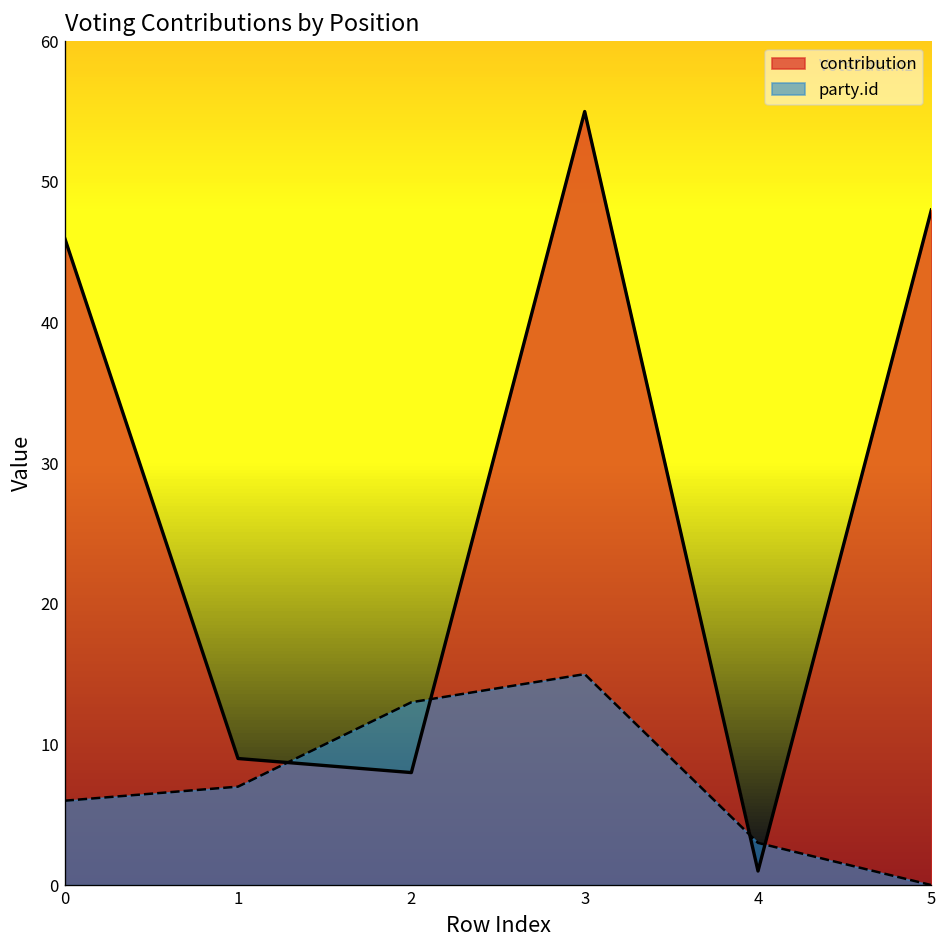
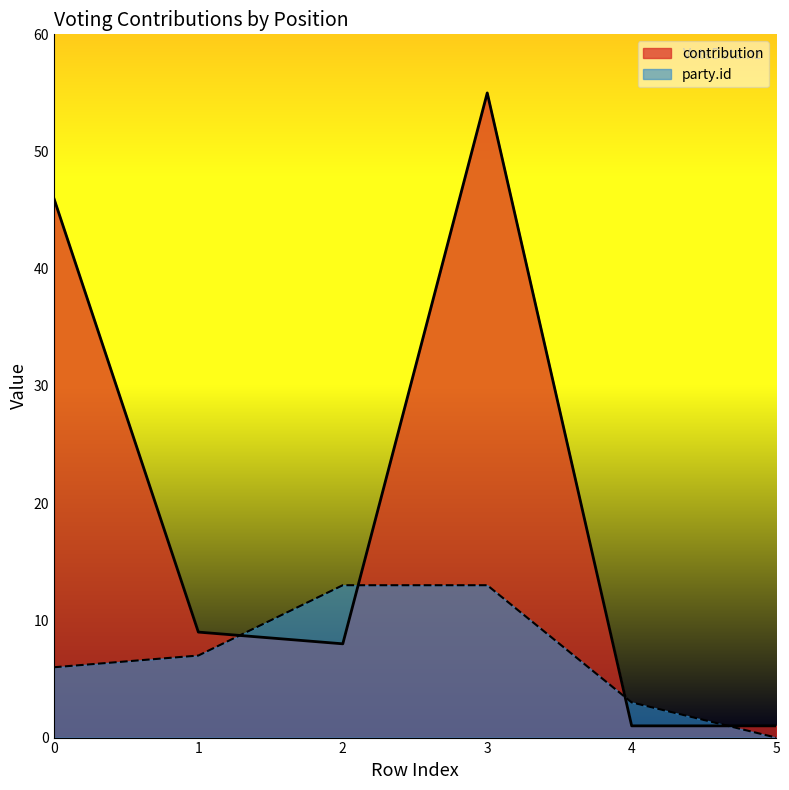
  {
    "contribution": {
      "0": 46,
      "1": 9,
      "2": 8,
      "3": 55,
      "4": 1,
-     "5": 48
+     "5": 1
    },
    "party.id": {
      "0": 6,
      "1": 7,
      "2": 13,
-     "3": 15,
+     "3": 13,
      "4": 3,
      "5": 0
    }
  }
